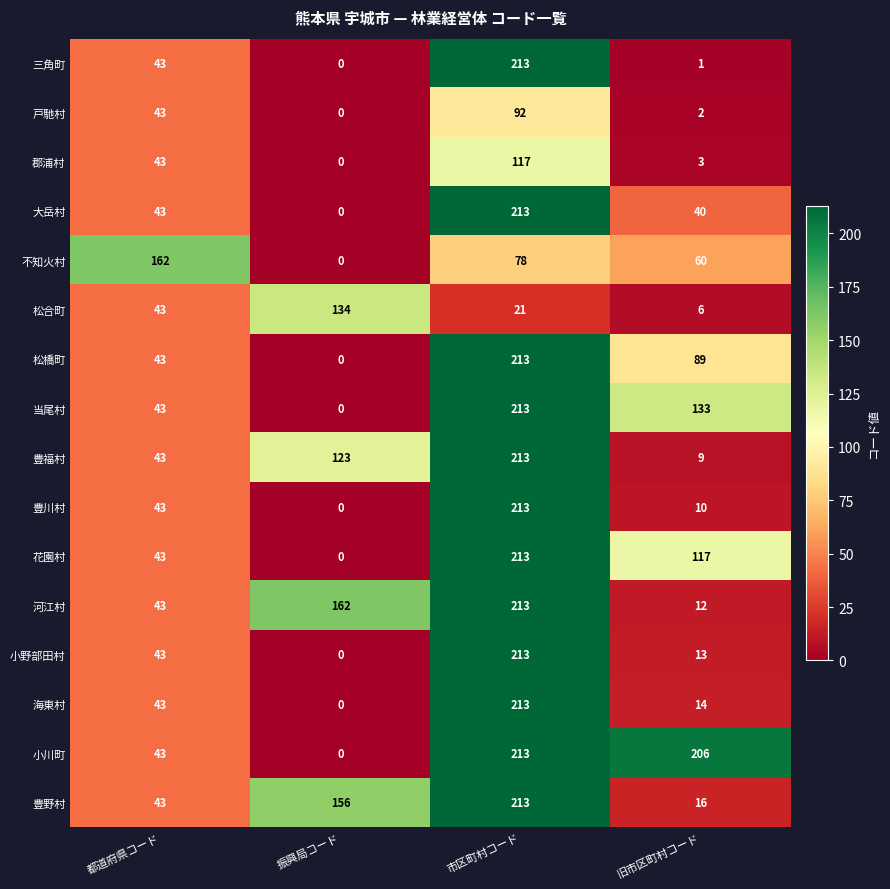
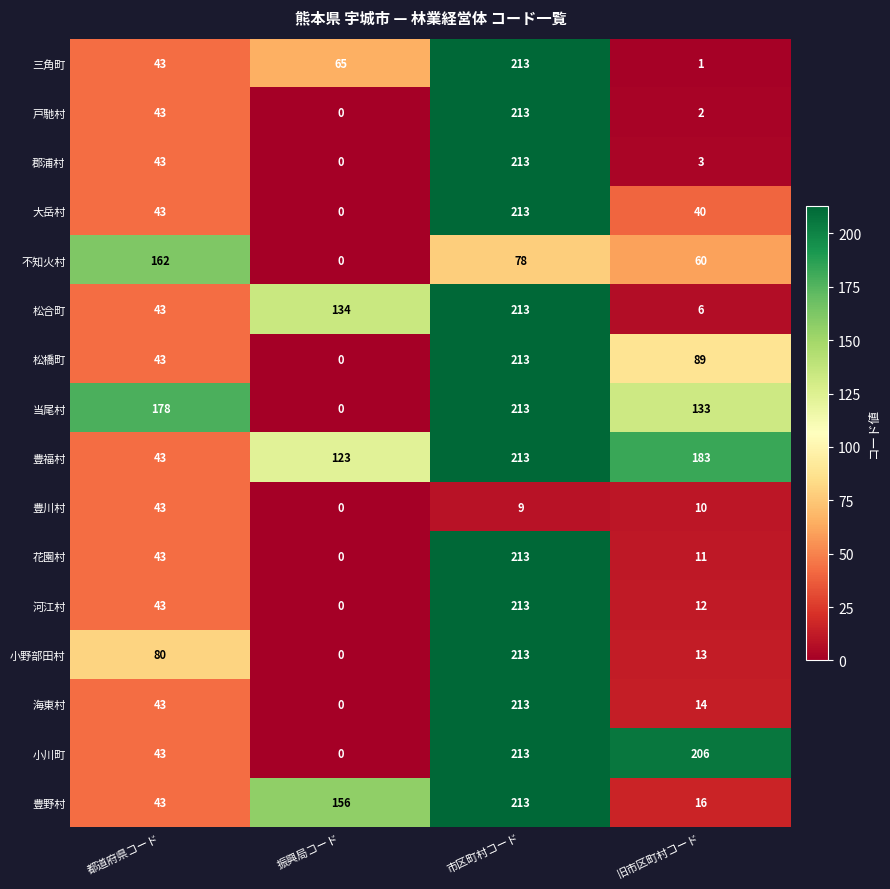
  {
    "三角町": {
      "都道府県コード": 43,
-     "振興局コード": 0,
+     "振興局コード": 65,
      "市区町村コード": 213,
      "旧市区町村コード": 1
    },
    "戸馳村": {
      "都道府県コード": 43,
      "振興局コード": 0,
-     "市区町村コード": 92,
+     "市区町村コード": 213,
      "旧市区町村コード": 2
    },
    "郡浦村": {
      "都道府県コード": 43,
      "振興局コード": 0,
-     "市区町村コード": 117,
+     "市区町村コード": 213,
      "旧市区町村コード": 3
    },
    "大岳村": {
      "都道府県コード": 43,
      "振興局コード": 0,
      "市区町村コード": 213,
      "旧市区町村コード": 40
    },
    "不知火村": {
      "都道府県コード": 162,
      "振興局コード": 0,
      "市区町村コード": 78,
      "旧市区町村コード": 60
    },
    "松合町": {
      "都道府県コード": 43,
      "振興局コード": 134,
-     "市区町村コード": 21,
+     "市区町村コード": 213,
      "旧市区町村コード": 6
    },
    "松橋町": {
      "都道府県コード": 43,
      "振興局コード": 0,
      "市区町村コード": 213,
      "旧市区町村コード": 89
    },
    "当尾村": {
-     "都道府県コード": 43,
+     "都道府県コード": 178,
      "振興局コード": 0,
      "市区町村コード": 213,
      "旧市区町村コード": 133
    },
    "豊福村": {
      "都道府県コード": 43,
      "振興局コード": 123,
      "市区町村コード": 213,
-     "旧市区町村コード": 9
+     "旧市区町村コード": 183
    },
    "豊川村": {
      "都道府県コード": 43,
      "振興局コード": 0,
-     "市区町村コード": 213,
+     "市区町村コード": 9,
      "旧市区町村コード": 10
    },
    "花園村": {
      "都道府県コード": 43,
      "振興局コード": 0,
      "市区町村コード": 213,
-     "旧市区町村コード": 117
+     "旧市区町村コード": 11
    },
    "河江村": {
      "都道府県コード": 43,
-     "振興局コード": 162,
+     "振興局コード": 0,
      "市区町村コード": 213,
      "旧市区町村コード": 12
    },
    "小野部田村": {
-     "都道府県コード": 43,
+     "都道府県コード": 80,
      "振興局コード": 0,
      "市区町村コード": 213,
      "旧市区町村コード": 13
    },
    "海東村": {
      "都道府県コード": 43,
      "振興局コード": 0,
      "市区町村コード": 213,
      "旧市区町村コード": 14
    },
    "小川町": {
      "都道府県コード": 43,
      "振興局コード": 0,
      "市区町村コード": 213,
      "旧市区町村コード": 206
    },
    "豊野村": {
      "都道府県コード": 43,
      "振興局コード": 156,
      "市区町村コード": 213,
      "旧市区町村コード": 16
    }
  }
